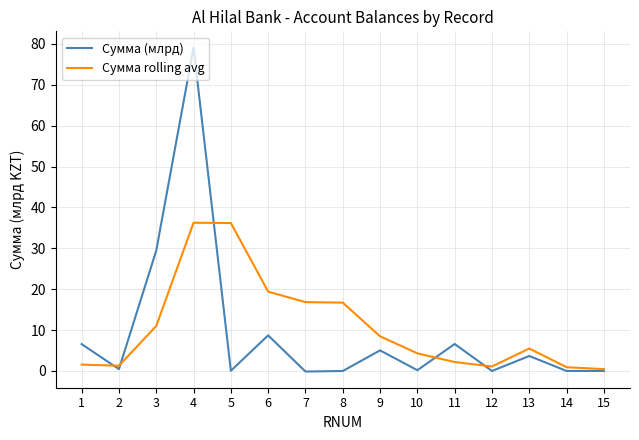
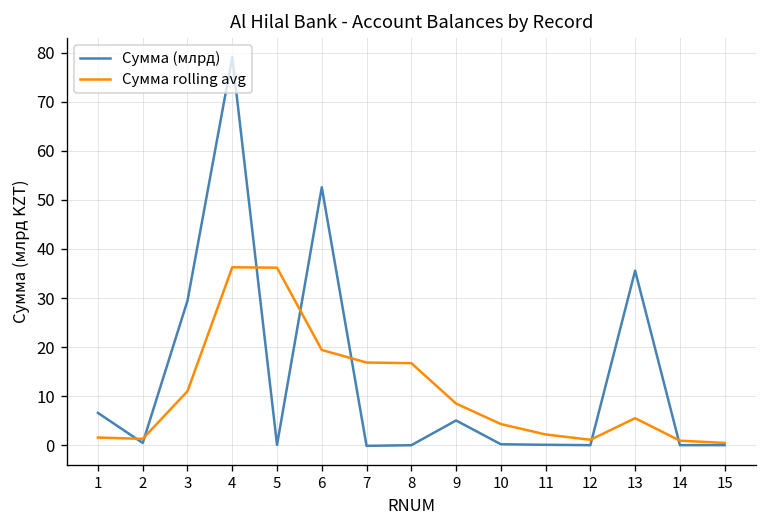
  {
    "Сумма (млрд)": {
      "1": 7,
      "2": 0,
      "3": 29,
      "5": 0,
-     "6": 9,
+     "6": 53,
      "7": 0,
      "8": 0,
      "9": 5,
      "10": 0,
-     "11": 7,
+     "11": 0,
      "12": 0,
-     "13": 4,
+     "13": 36,
      "14": 0
    },
    "Сумма rolling avg": {
      "1": 2,
      "2": 1,
      "3": 11,
      "4": 36,
      "5": 36,
      "6": 19,
      "7": 17,
      "8": 17,
      "9": 8,
      "10": 4,
      "11": 2,
      "12": 1,
      "13": 6,
      "14": 1
    }
  }
